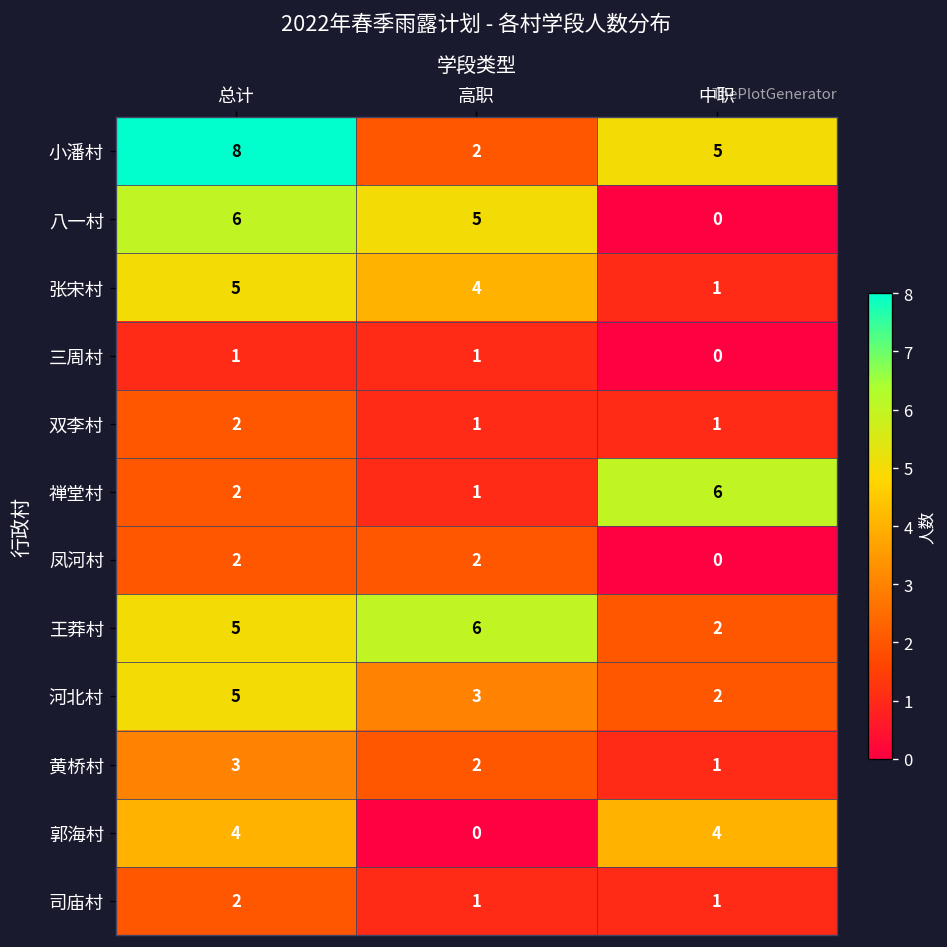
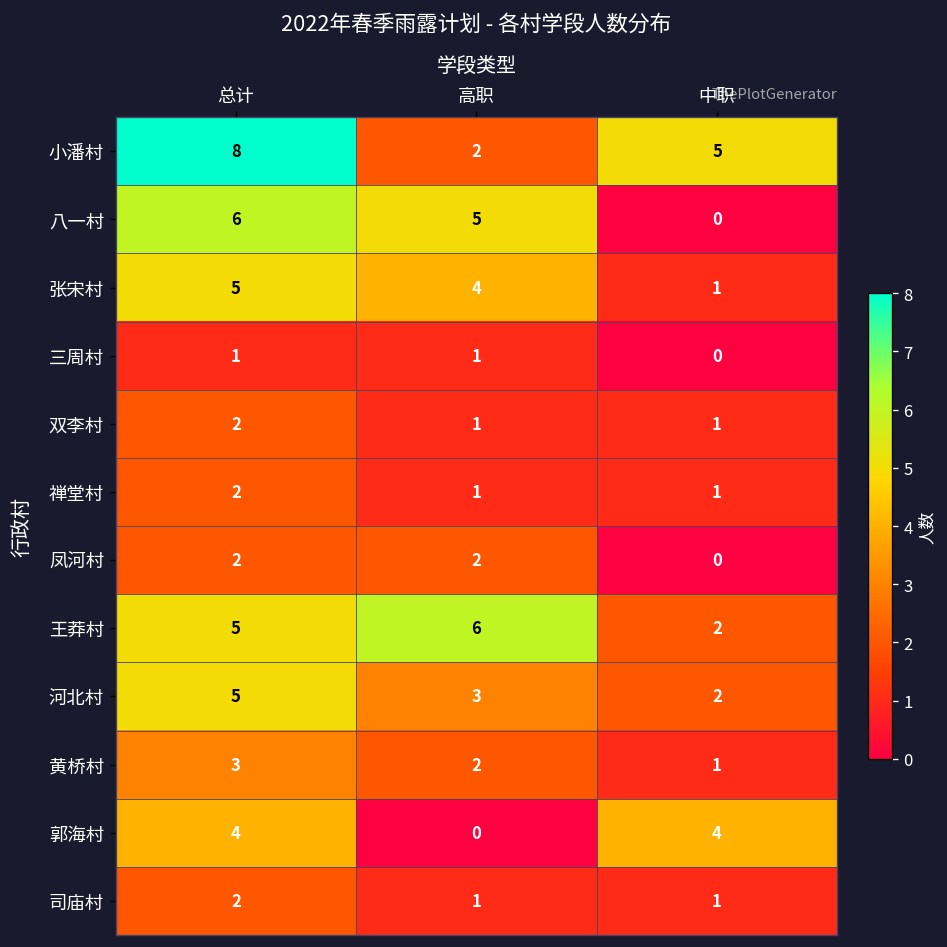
  {
    "小潘村": {
      "总计": 8,
      "高职": 2,
      "中职": 5
    },
    "八一村": {
      "总计": 6,
      "高职": 5,
      "中职": 0
    },
    "张宋村": {
      "总计": 5,
      "高职": 4,
      "中职": 1
    },
    "三周村": {
      "总计": 1,
      "高职": 1,
      "中职": 0
    },
    "双李村": {
      "总计": 2,
      "高职": 1,
      "中职": 1
    },
    "禅堂村": {
      "总计": 2,
      "高职": 1,
-     "中职": 6
+     "中职": 1
    },
    "凤河村": {
      "总计": 2,
      "高职": 2,
      "中职": 0
    },
    "王莽村": {
      "总计": 5,
      "高职": 6,
      "中职": 2
    },
    "河北村": {
      "总计": 5,
      "高职": 3,
      "中职": 2
    },
    "黄桥村": {
      "总计": 3,
      "高职": 2,
      "中职": 1
    },
    "郭海村": {
      "总计": 4,
      "高职": 0,
      "中职": 4
    },
    "司庙村": {
      "总计": 2,
      "高职": 1,
      "中职": 1
    }
  }
